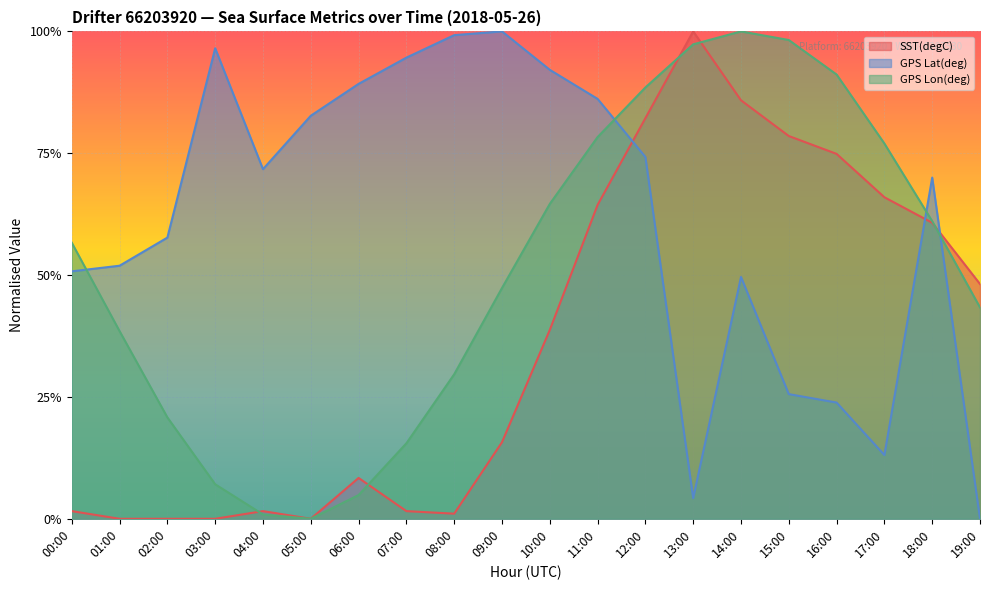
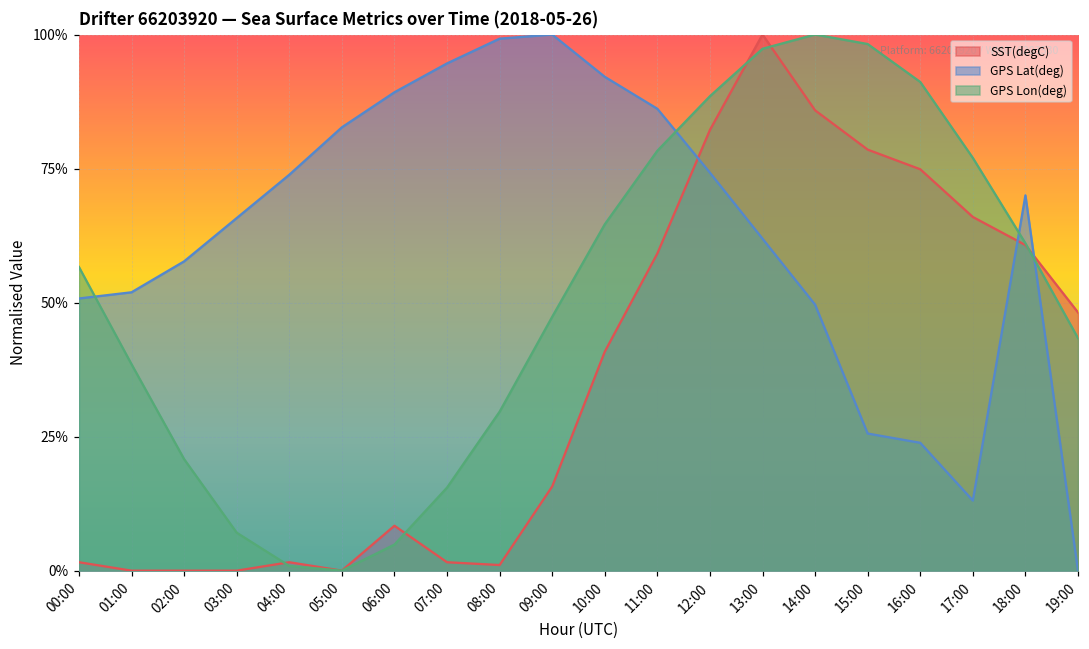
  {
    "SST(degC)": {
      "00:00": "2%",
      "01:00": "0%",
      "02:00": "0%",
      "03:00": "0%",
      "04:00": "2%",
      "06:00": "8%",
      "07:00": "2%",
      "08:00": "1%",
      "09:00": "16%",
-     "10:00": "39%",
-     "11:00": "64%",
+     "10:00": "41%",
+     "11:00": "59%",
      "12:00": "82%",
      "13:00": "100%",
      "14:00": "86%",
      "15:00": "79%",
      "16:00": "75%",
      "17:00": "66%",
      "19:00": "48%"
    },
    "GPS Lat(deg)": {
      "00:00": "51%",
      "01:00": "52%",
      "02:00": "58%",
-     "03:00": "97%",
-     "04:00": "72%",
+     "03:00": "66%",
+     "04:00": "74%",
      "05:00": "83%",
      "06:00": "89%",
      "07:00": "95%",
      "08:00": "99%",
      "09:00": "100%",
      "10:00": "92%",
      "11:00": "86%",
      "12:00": "74%",
-     "13:00": "4%",
+     "13:00": "62%",
      "14:00": "50%",
      "15:00": "26%",
      "16:00": "24%",
      "17:00": "13%",
      "18:00": "70%",
      "19:00": "0%"
    },
    "GPS Lon(deg)": {
      "00:00": "57%",
      "01:00": "38%",
      "02:00": "21%",
      "03:00": "7%",
      "04:00": "1%",
      "06:00": "5%",
      "07:00": "15%",
      "08:00": "30%",
      "09:00": "47%",
      "10:00": "65%",
      "11:00": "78%",
      "12:00": "88%",
      "13:00": "97%",
      "14:00": "100%",
      "16:00": "91%",
      "17:00": "77%",
      "19:00": "43%"
    }
  }
